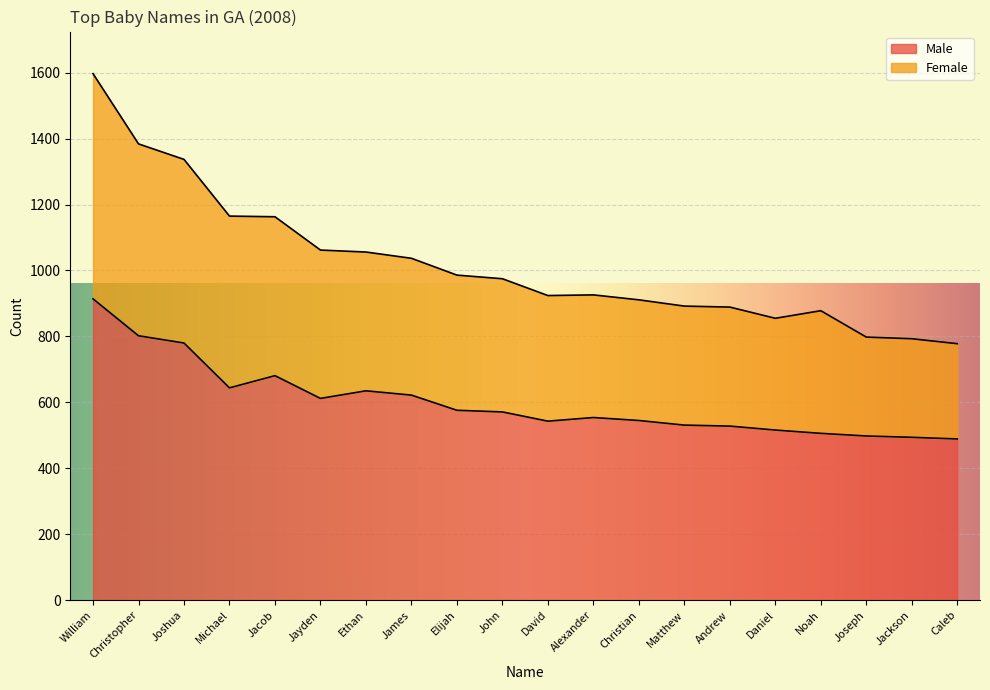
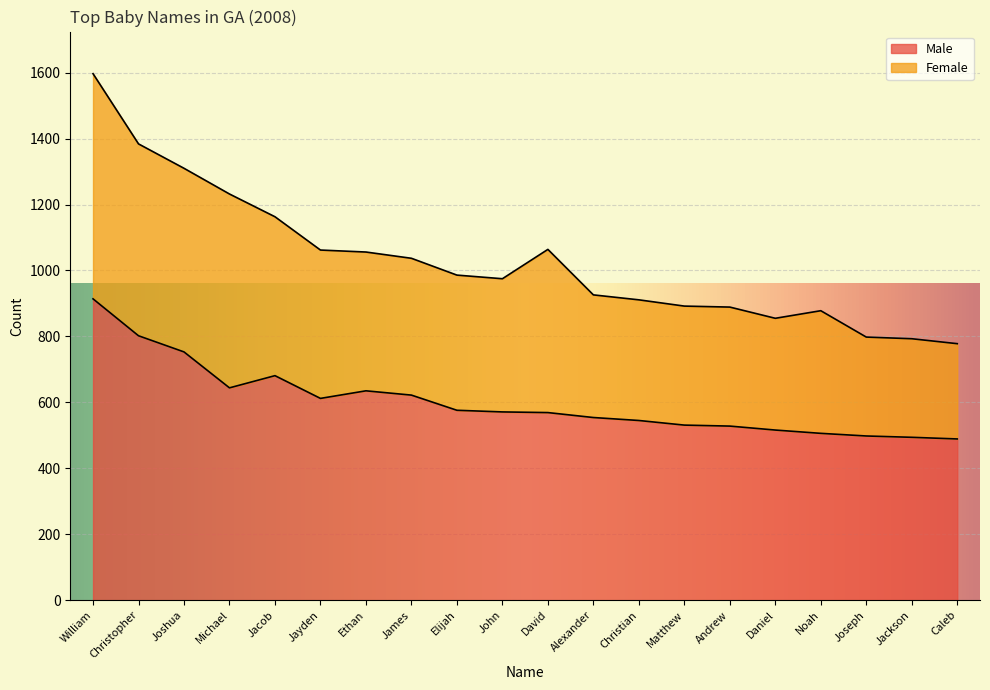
  {
    "Male": {
      "William": 910,
      "Christopher": 800,
-     "Joshua": 780,
+     "Joshua": 750,
      "Michael": 640,
      "Jacob": 680,
      "Jayden": 610,
      "Ethan": 640,
      "James": 620,
      "Elijah": 580,
      "John": 570,
-     "David": 540,
+     "David": 570,
      "Alexander": 550,
      "Christian": 550,
      "Matthew": 530,
      "Andrew": 530,
      "Daniel": 520,
      "Noah": 510,
      "Joseph": 500,
      "Jackson": 490,
      "Caleb": 490
    },
    "Female": {
      "William": 680,
      "Christopher": 580,
      "Joshua": 560,
-     "Michael": 520,
+     "Michael": 590,
      "Jacob": 480,
      "Jayden": 450,
      "Ethan": 420,
      "James": 420,
      "Elijah": 410,
      "John": 400,
-     "David": 380,
+     "David": 500,
      "Alexander": 370,
      "Christian": 370,
      "Matthew": 360,
      "Andrew": 360,
      "Daniel": 340,
      "Noah": 370,
      "Joseph": 300,
      "Jackson": 300,
      "Caleb": 290
    }
  }
